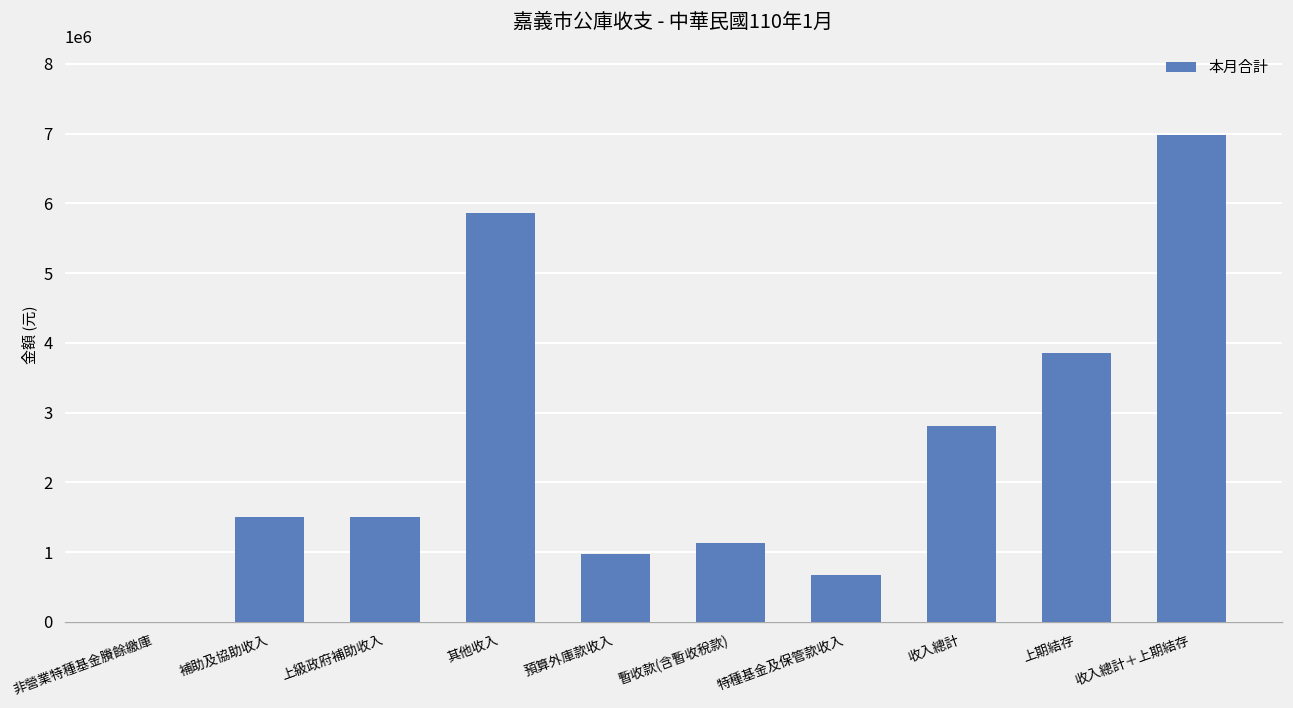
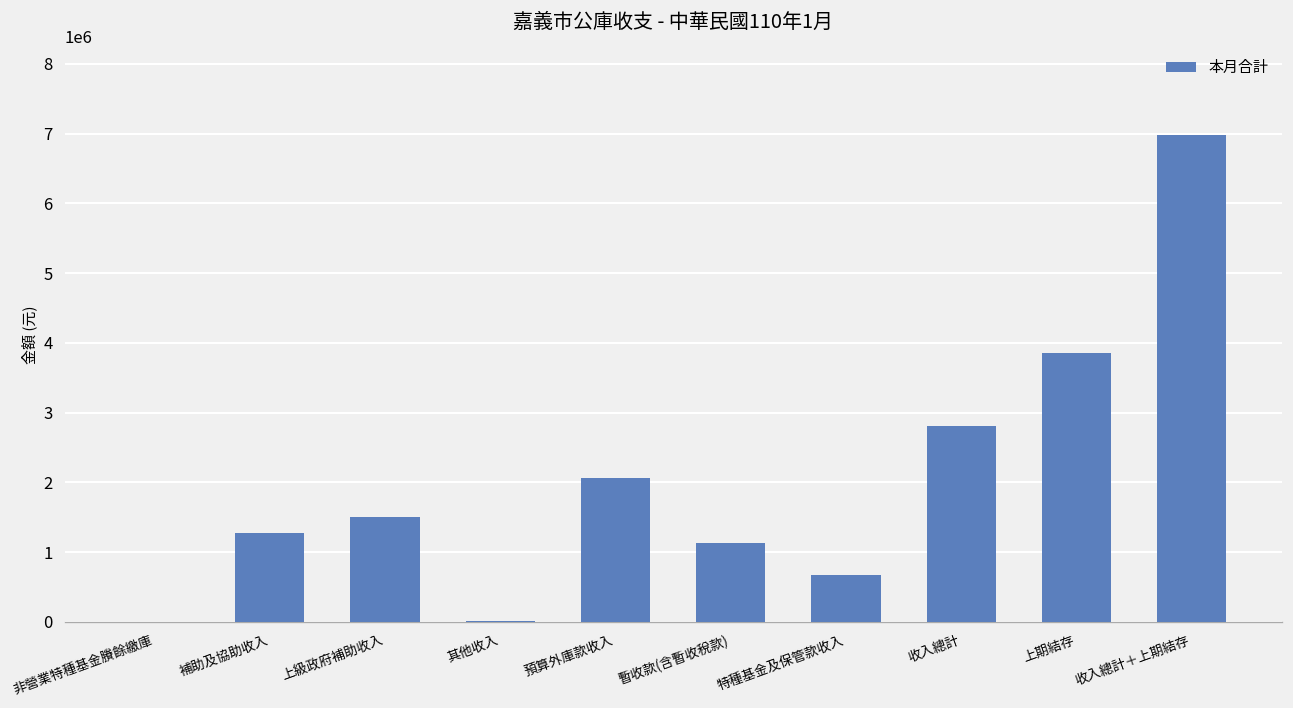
  {
    "非營業特種基金賸餘繳庫": 0,
-   "補助及協助收入": 1500000,
+   "補助及協助收入": 1300000,
    "上級政府補助收入": 1500000,
-   "其他收入": 5900000,
-   "預算外庫款收入": 1000000,
+   "其他收入": 0,
+   "預算外庫款收入": 2100000,
    "暫收款(含暫收稅款)": 1100000,
    "特種基金及保管款收入": 700000,
    "收入總計": 2800000,
    "上期結存": 3900000,
    "收入總計＋上期結存": 7000000
  }
